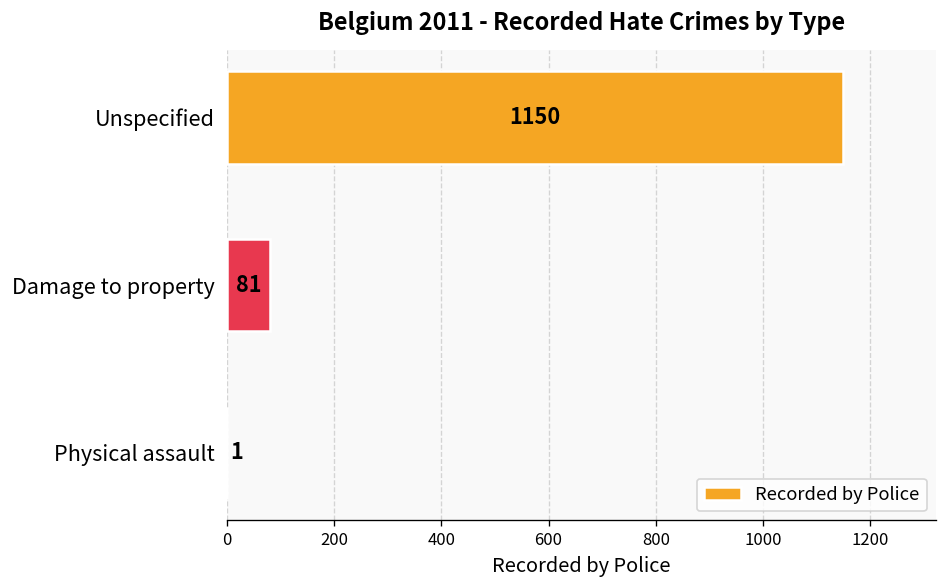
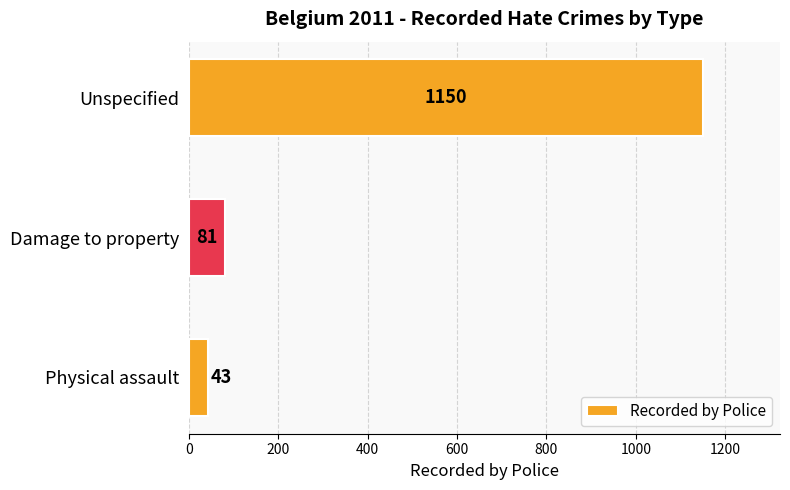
  {
    "Unspecified": 1150,
    "Damage to property": 81,
-   "Physical assault": 1
+   "Physical assault": 43
  }
